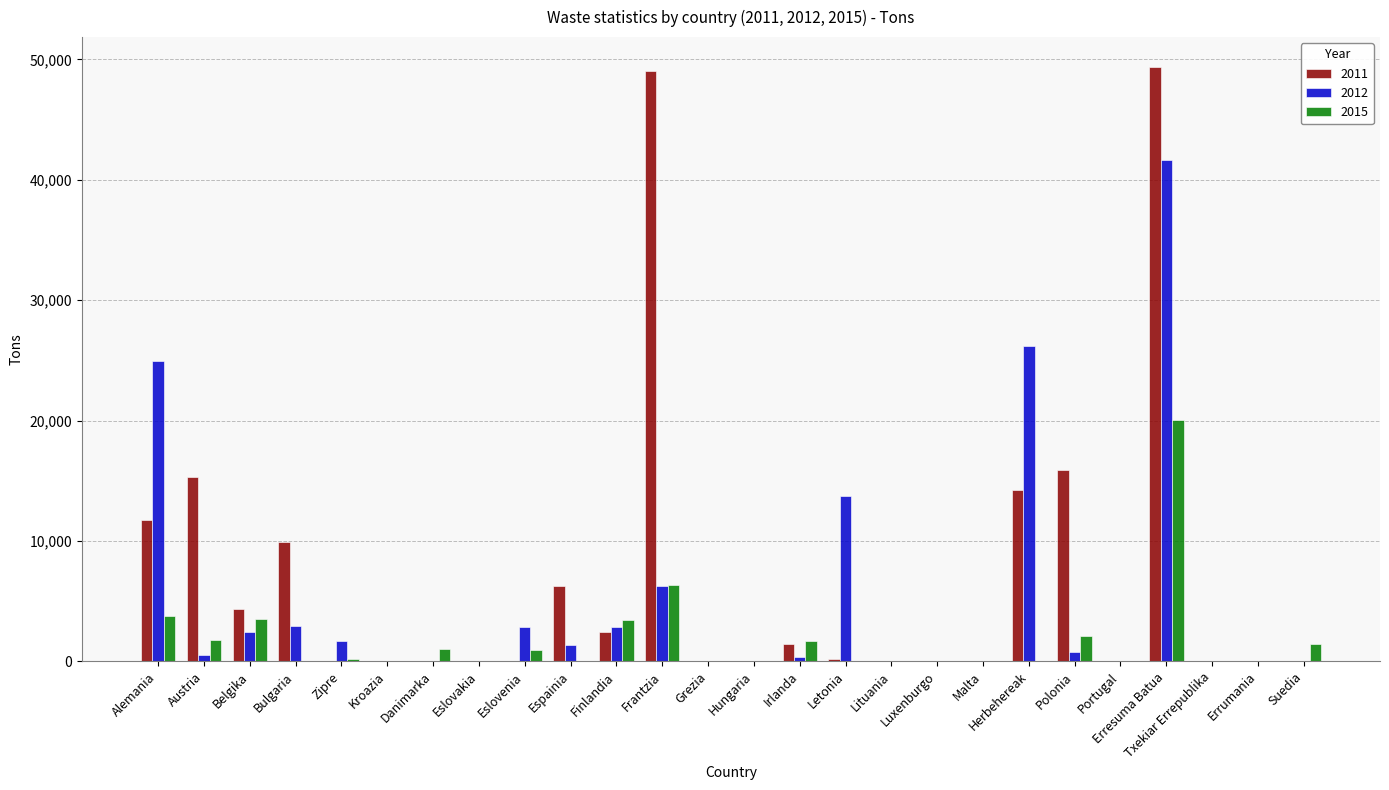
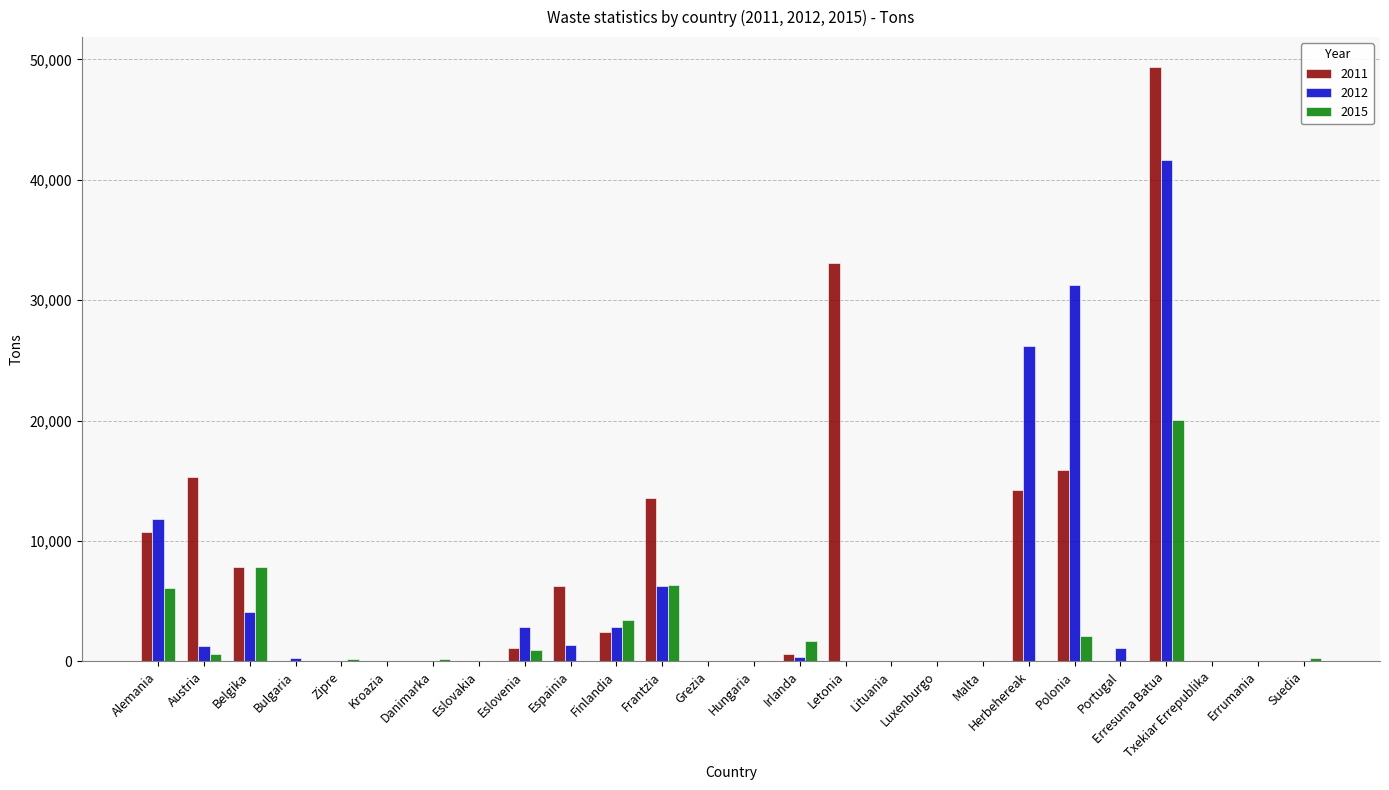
  {
    "2011": {
-     "Alemania": "11,800",
+     "Alemania": "10,800",
      "Austria": "15,300",
-     "Belgika": "4,300",
-     "Bulgaria": "10,000",
+     "Belgika": "7,900",
+     "Bulgaria": "100",
      "Kroazia": "0",
      "Danimarka": "0",
      "Eslovakia": "0",
-     "Eslovenia": "0",
+     "Eslovenia": "1,100",
      "Espainia": "6,300",
      "Finlandia": "2,400",
-     "Frantzia": "49,000",
+     "Frantzia": "13,500",
      "Grezia": "0",
      "Hungaria": "0",
-     "Irlanda": "1,500",
-     "Letonia": "200",
+     "Irlanda": "600",
+     "Letonia": "33,100",
      "Lituania": "0",
      "Luxenburgo": "0",
      "Herbehereak": "14,200",
      "Polonia": "15,900",
      "Erresuma Batua": "49,400",
      "Txekiar Errepublika": "0",
      "Errumania": "0",
      "Suedia": "0"
    },
    "2012": {
-     "Alemania": "25,000",
-     "Austria": "500",
-     "Belgika": "2,400",
-     "Bulgaria": "2,900",
-     "Zipre": "1,700",
+     "Alemania": "11,800",
+     "Austria": "1,200",
+     "Belgika": "4,100",
+     "Bulgaria": "300",
+     "Zipre": "0",
      "Kroazia": "0",
      "Danimarka": "0",
      "Eslovakia": "0",
      "Eslovenia": "2,800",
      "Espainia": "1,400",
      "Finlandia": "2,800",
      "Frantzia": "6,200",
      "Grezia": "0",
      "Hungaria": "0",
      "Irlanda": "400",
-     "Letonia": "13,700",
+     "Letonia": "0",
      "Lituania": "0",
      "Luxenburgo": "0",
      "Malta": "0",
      "Herbehereak": "26,200",
-     "Polonia": "800",
-     "Portugal": "0",
+     "Polonia": "31,300",
+     "Portugal": "1,100",
      "Erresuma Batua": "41,600",
      "Txekiar Errepublika": "0",
      "Errumania": "0",
      "Suedia": "0"
    },
    "2015": {
-     "Alemania": "3,800",
-     "Austria": "1,800",
-     "Belgika": "3,500",
+     "Alemania": "6,100",
+     "Austria": "600",
+     "Belgika": "7,800",
      "Bulgaria": "0",
      "Kroazia": "0",
-     "Danimarka": "1,000",
+     "Danimarka": "200",
      "Eslovakia": "0",
      "Eslovenia": "900",
      "Espainia": "0",
      "Finlandia": "3,400",
      "Frantzia": "6,300",
      "Grezia": "0",
      "Hungaria": "0",
      "Irlanda": "1,700",
      "Letonia": "0",
      "Lituania": "0",
      "Luxenburgo": "0",
      "Malta": "0",
      "Herbehereak": "0",
      "Polonia": "2,100",
      "Erresuma Batua": "20,000",
      "Txekiar Errepublika": "0",
      "Errumania": "0",
-     "Suedia": "1,400"
+     "Suedia": "300"
    }
  }
